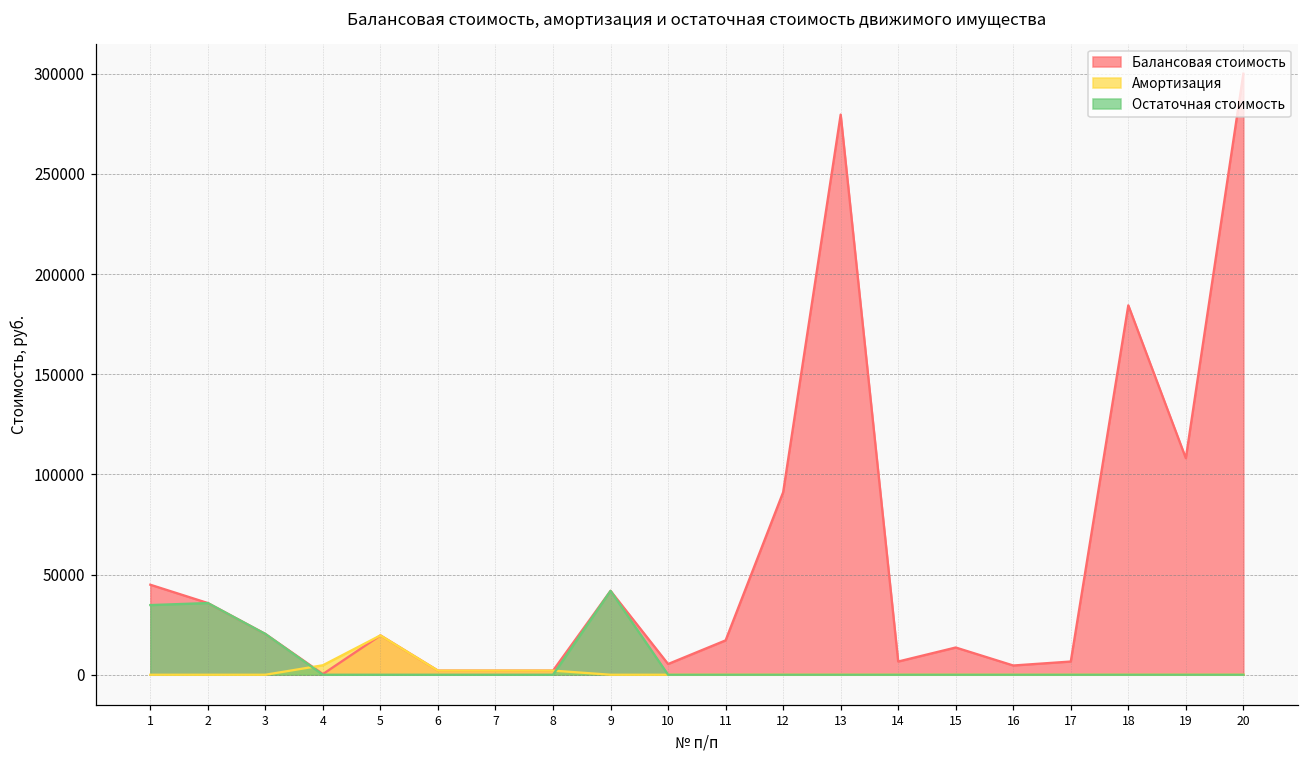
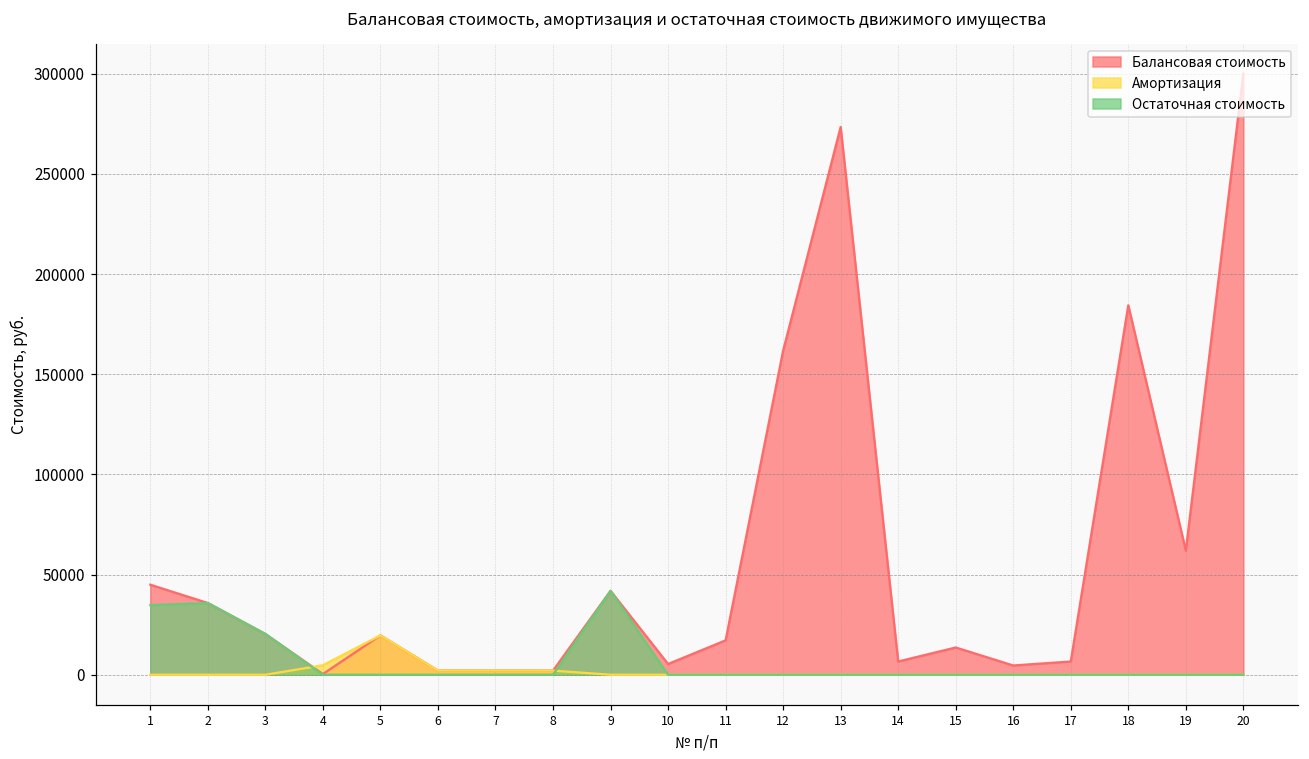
  {
    "Балансовая стоимость": {
      "1": 45000,
      "10": 5000,
      "11": 17000,
-     "12": 91000,
-     "13": 280000,
+     "12": 162000,
+     "13": 273000,
      "14": 7000,
      "15": 14000,
      "16": 5000,
      "17": 7000,
      "18": 184000,
-     "19": 108000
+     "19": 62000
    },
    "Амортизация": {
      "1": 0,
      "2": 0,
      "3": 0,
      "4": 5000,
      "9": 0
    },
    "Остаточная стоимость": {
      "1": 35000,
      "5": 0,
      "6": 0,
      "7": 0,
      "8": 0
    }
  }
